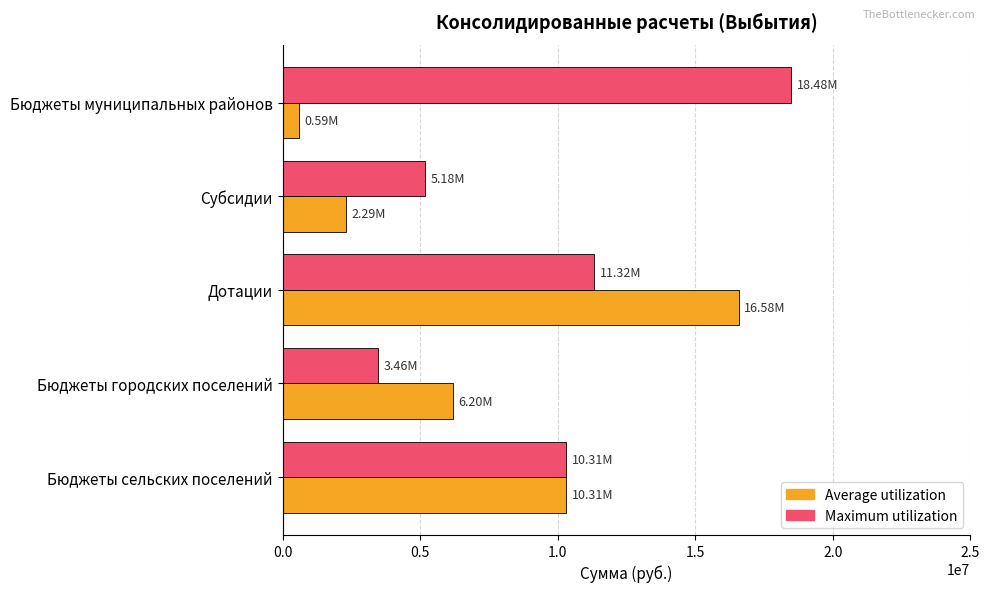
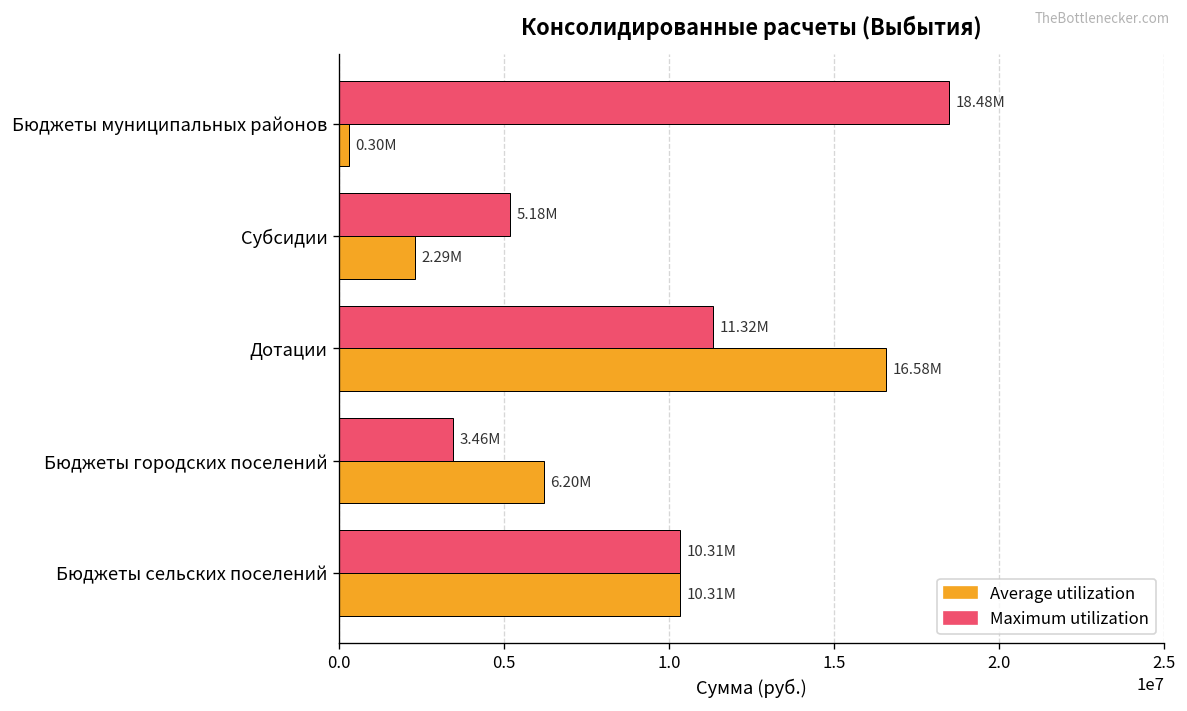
  {
    "Average utilization": {
-     "Бюджеты муниципальных районов": "0.59M",
+     "Бюджеты муниципальных районов": "0.30M",
      "Субсидии": "2.29M",
      "Дотации": "16.58M",
      "Бюджеты городских поселений": "6.20M",
      "Бюджеты сельских поселений": "10.31M"
    },
    "Maximum utilization": {
      "Бюджеты муниципальных районов": "18.48M",
      "Субсидии": "5.18M",
      "Дотации": "11.32M",
      "Бюджеты городских поселений": "3.46M",
      "Бюджеты сельских поселений": "10.31M"
    }
  }
